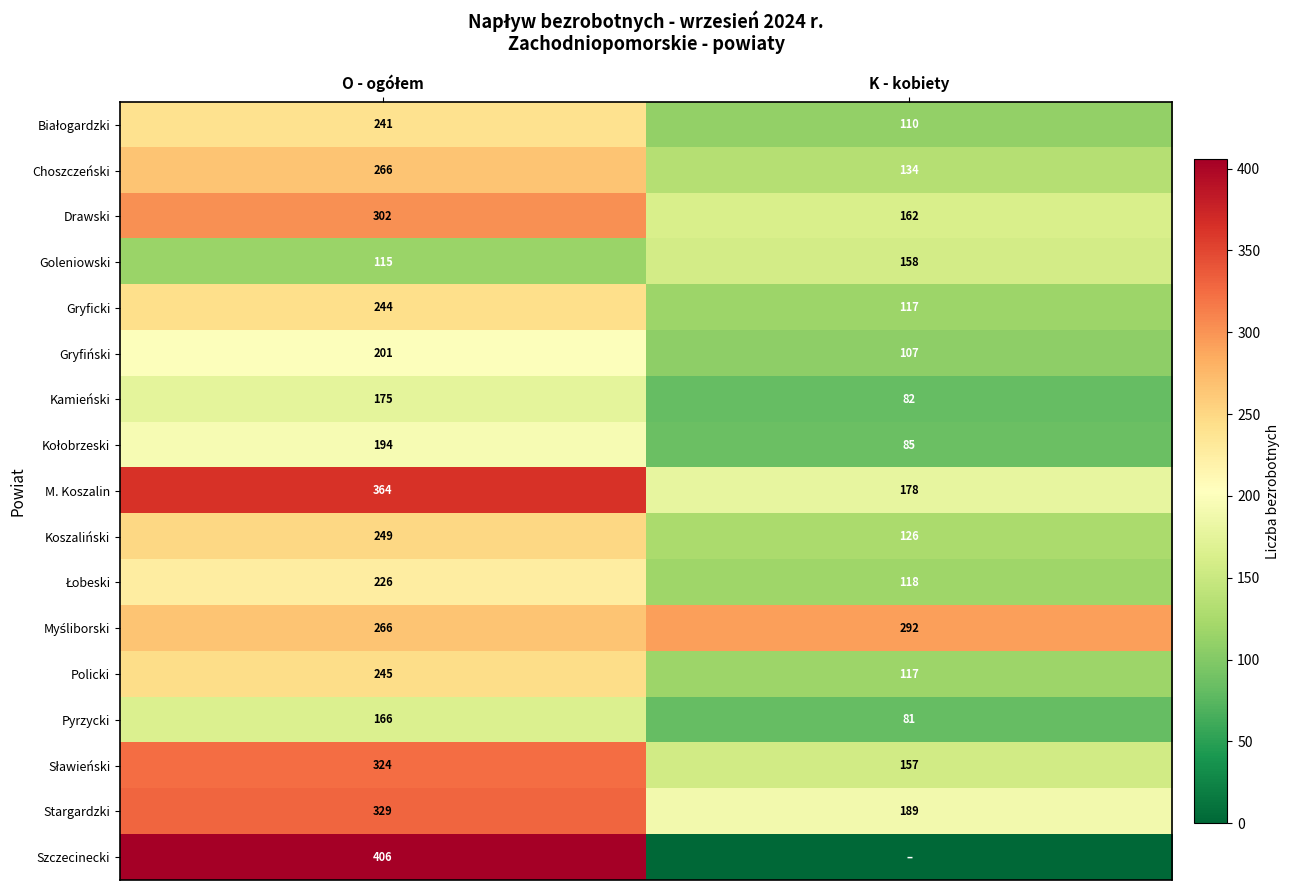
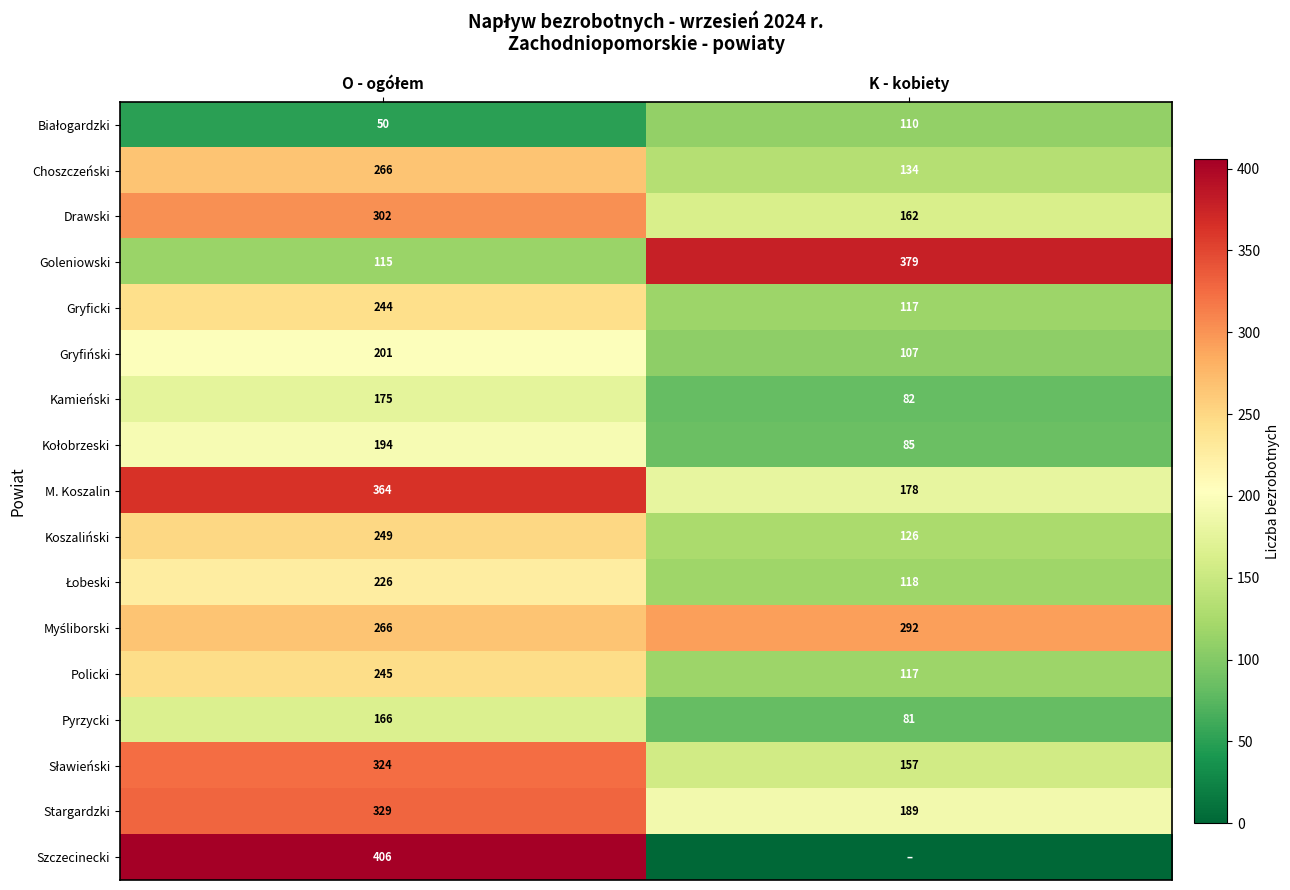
  {
    "Białogardzki": {
-     "O - ogółem": 241,
+     "O - ogółem": 50,
      "K - kobiety": 110
    },
    "Choszczeński": {
      "O - ogółem": 266,
      "K - kobiety": 134
    },
    "Drawski": {
      "O - ogółem": 302,
      "K - kobiety": 162
    },
    "Goleniowski": {
      "O - ogółem": 115,
-     "K - kobiety": 158
+     "K - kobiety": 379
    },
    "Gryficki": {
      "O - ogółem": 244,
      "K - kobiety": 117
    },
    "Gryfiński": {
      "O - ogółem": 201,
      "K - kobiety": 107
    },
    "Kamieński": {
      "O - ogółem": 175,
      "K - kobiety": 82
    },
    "Kołobrzeski": {
      "O - ogółem": 194,
      "K - kobiety": 85
    },
    "M. Koszalin": {
      "O - ogółem": 364,
      "K - kobiety": 178
    },
    "Koszaliński": {
      "O - ogółem": 249,
      "K - kobiety": 126
    },
    "Łobeski": {
      "O - ogółem": 226,
      "K - kobiety": 118
    },
    "Myśliborski": {
      "O - ogółem": 266,
      "K - kobiety": 292
    },
    "Policki": {
      "O - ogółem": 245,
      "K - kobiety": 117
    },
    "Pyrzycki": {
      "O - ogółem": 166,
      "K - kobiety": 81
    },
    "Sławieński": {
      "O - ogółem": 324,
      "K - kobiety": 157
    },
    "Stargardzki": {
      "O - ogółem": 329,
      "K - kobiety": 189
    },
    "Szczecinecki": {
      "O - ogółem": 406
    }
  }
